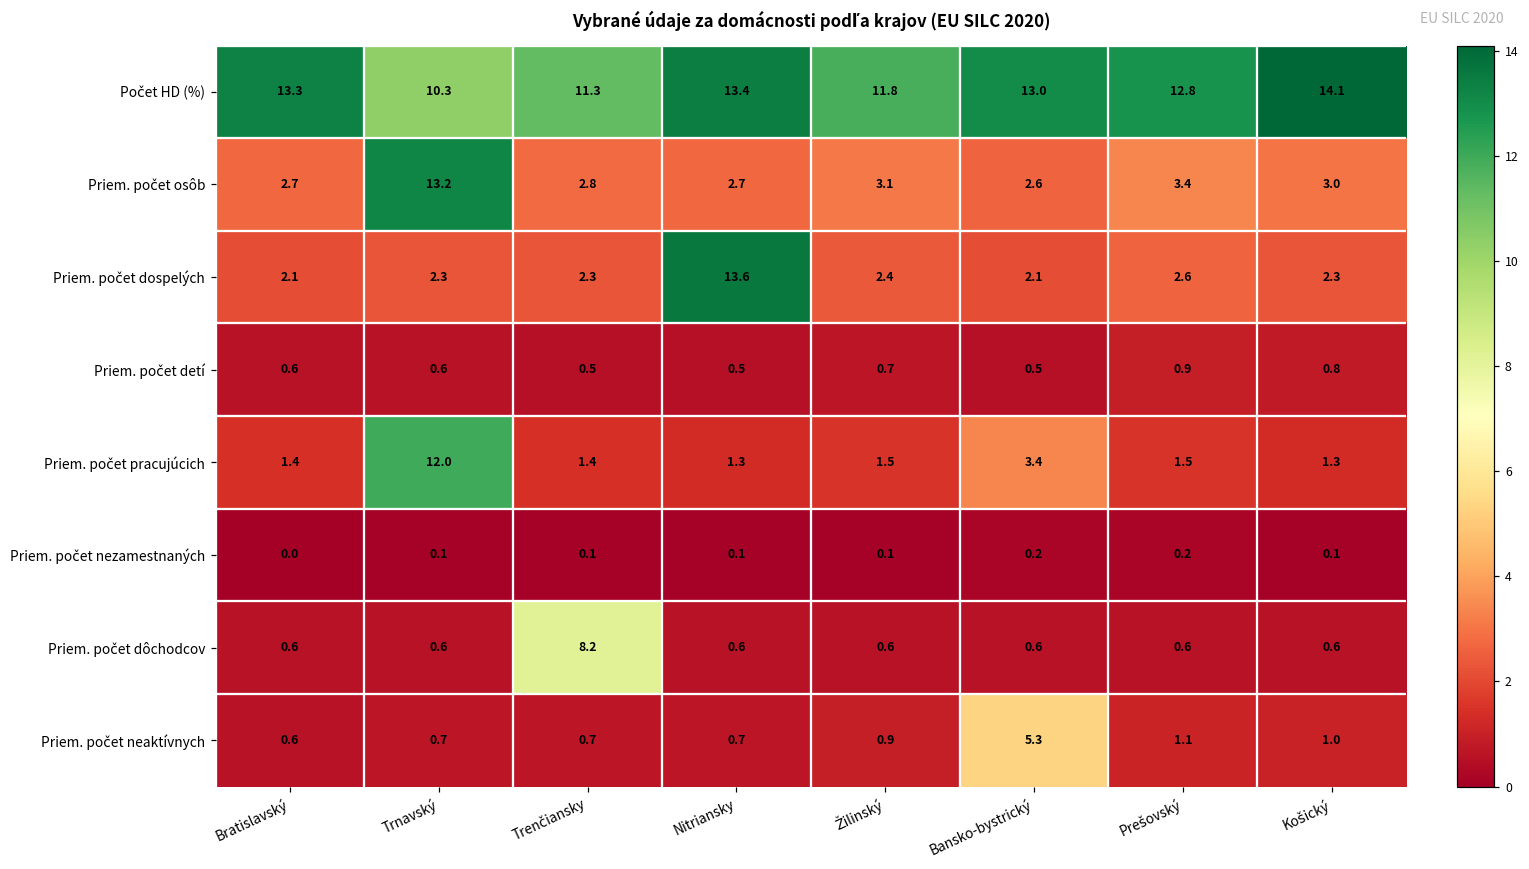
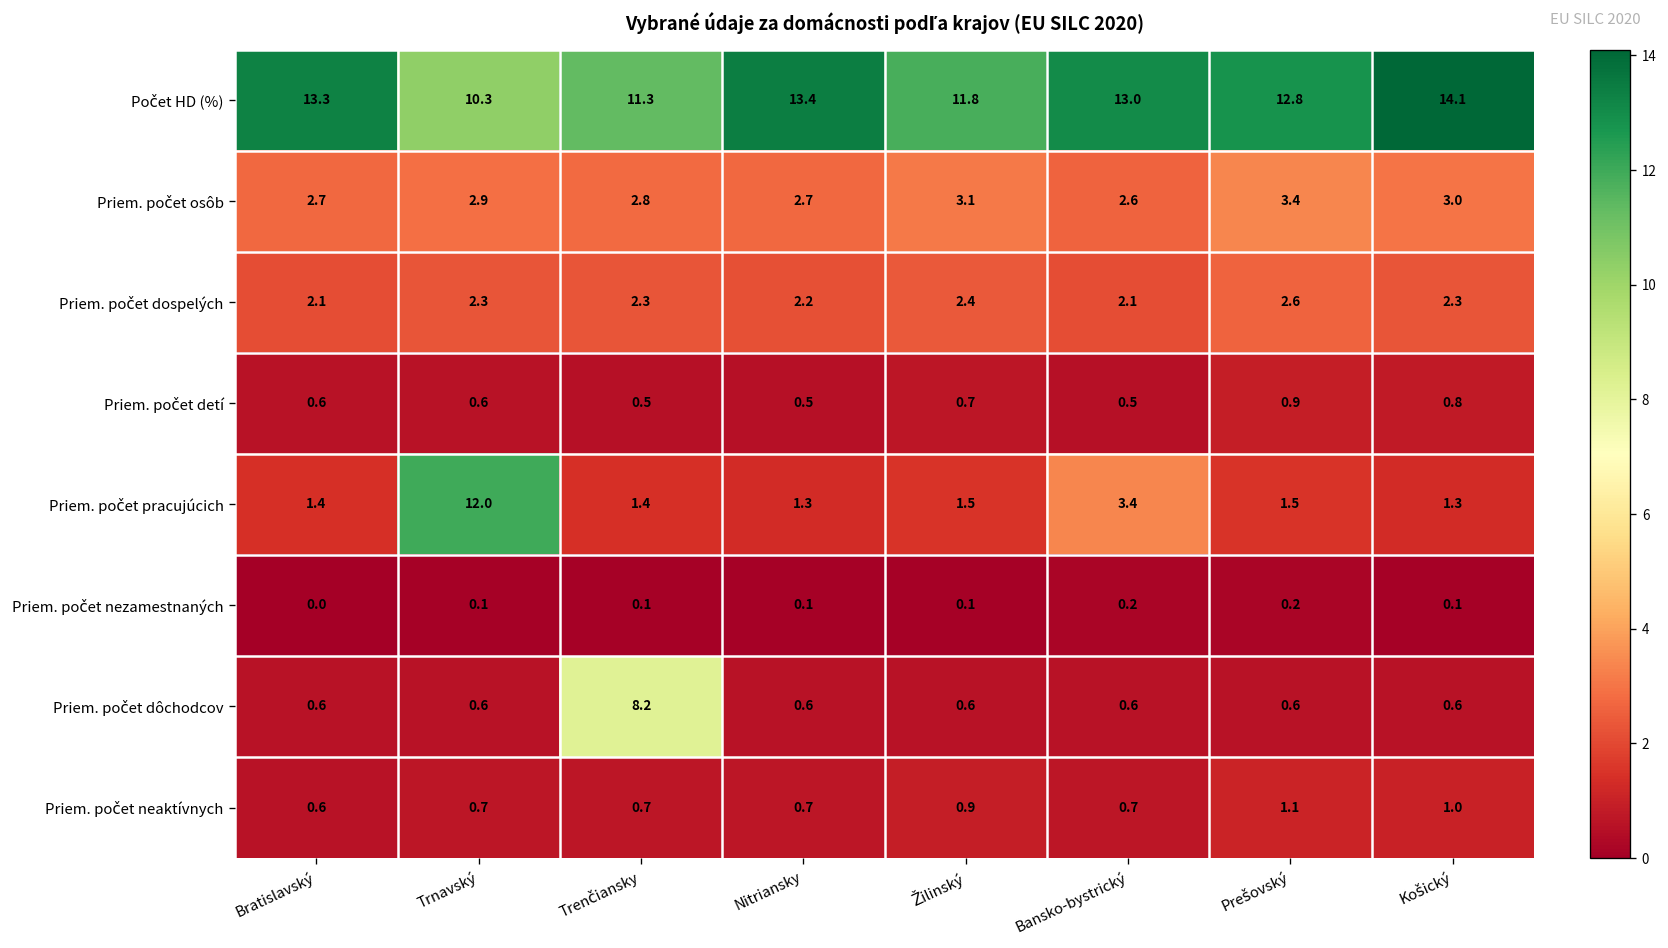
  {
    "Počet HD (%)": {
      "Bratislavský": 13.3,
      "Trnavský": 10.3,
      "Trenčiansky": 11.3,
      "Nitriansky": 13.4,
      "Žilinský": 11.8,
      "Bansko-bystrický": 13.0,
      "Prešovský": 12.8,
      "Košický": 14.1
    },
    "Priem. počet osôb": {
      "Bratislavský": 2.7,
-     "Trnavský": 13.2,
+     "Trnavský": 2.9,
      "Trenčiansky": 2.8,
      "Nitriansky": 2.7,
      "Žilinský": 3.1,
      "Bansko-bystrický": 2.6,
      "Prešovský": 3.4,
      "Košický": 3.0
    },
    "Priem. počet dospelých": {
      "Bratislavský": 2.1,
      "Trnavský": 2.3,
      "Trenčiansky": 2.3,
-     "Nitriansky": 13.6,
+     "Nitriansky": 2.2,
      "Žilinský": 2.4,
      "Bansko-bystrický": 2.1,
      "Prešovský": 2.6,
      "Košický": 2.3
    },
    "Priem. počet detí": {
      "Bratislavský": 0.6,
      "Trnavský": 0.6,
      "Trenčiansky": 0.5,
      "Nitriansky": 0.5,
      "Žilinský": 0.7,
      "Bansko-bystrický": 0.5,
      "Prešovský": 0.9,
      "Košický": 0.8
    },
    "Priem. počet pracujúcich": {
      "Bratislavský": 1.4,
      "Trnavský": 12.0,
      "Trenčiansky": 1.4,
      "Nitriansky": 1.3,
      "Žilinský": 1.5,
      "Bansko-bystrický": 3.4,
      "Prešovský": 1.5,
      "Košický": 1.3
    },
    "Priem. počet nezamestnaných": {
      "Bratislavský": 0.0,
      "Trnavský": 0.1,
      "Trenčiansky": 0.1,
      "Nitriansky": 0.1,
      "Žilinský": 0.1,
      "Bansko-bystrický": 0.2,
      "Prešovský": 0.2,
      "Košický": 0.1
    },
    "Priem. počet dôchodcov": {
      "Bratislavský": 0.6,
      "Trnavský": 0.6,
      "Trenčiansky": 8.2,
      "Nitriansky": 0.6,
      "Žilinský": 0.6,
      "Bansko-bystrický": 0.6,
      "Prešovský": 0.6,
      "Košický": 0.6
    },
    "Priem. počet neaktívnych": {
      "Bratislavský": 0.6,
      "Trnavský": 0.7,
      "Trenčiansky": 0.7,
      "Nitriansky": 0.7,
      "Žilinský": 0.9,
-     "Bansko-bystrický": 5.3,
+     "Bansko-bystrický": 0.7,
      "Prešovský": 1.1,
      "Košický": 1.0
    }
  }
